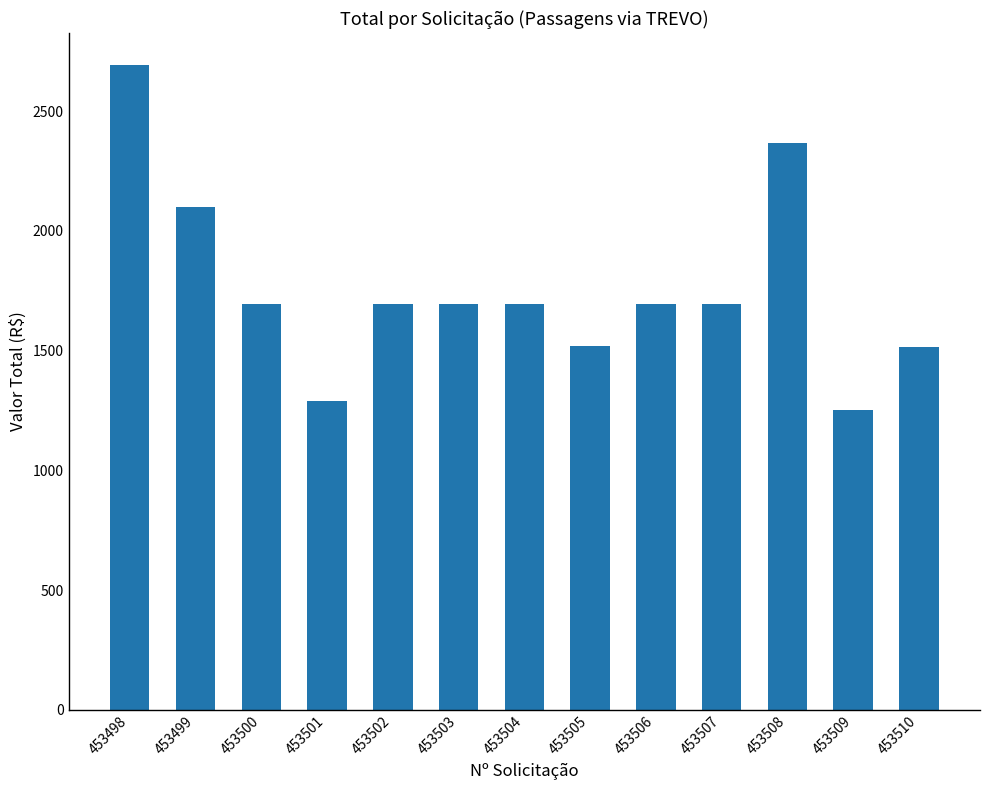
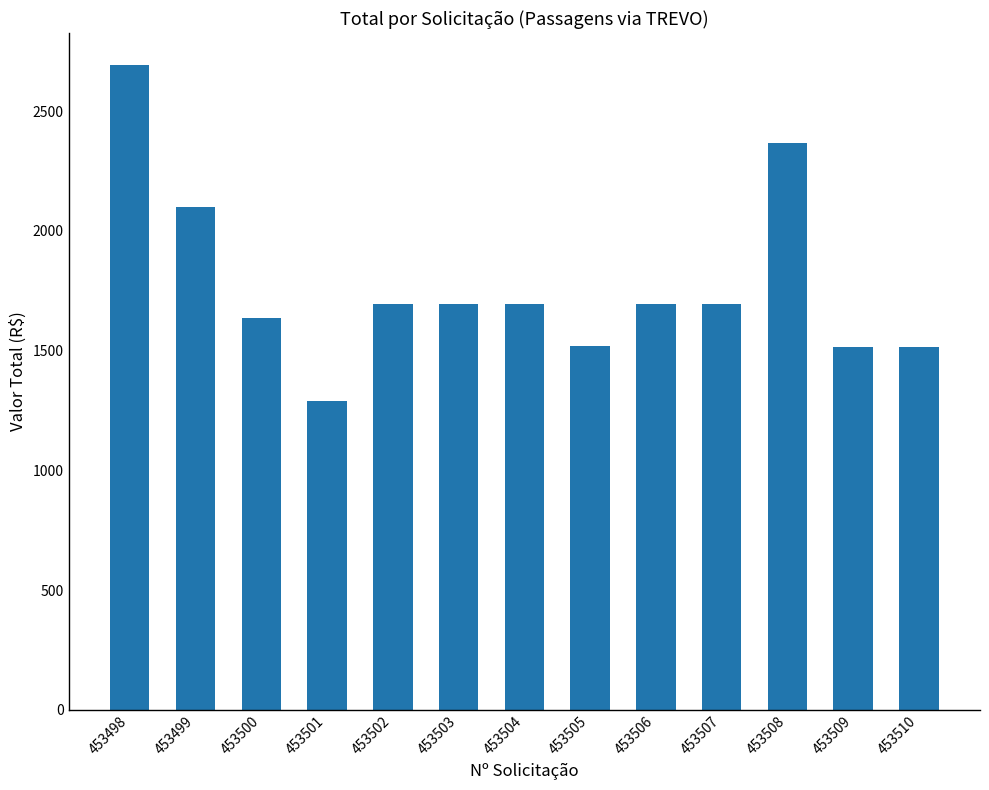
  {
    "453498": 2690,
    "453499": 2100,
-   "453500": 1690,
+   "453500": 1640,
    "453501": 1290,
    "453502": 1690,
    "453503": 1690,
    "453504": 1690,
    "453505": 1520,
    "453506": 1690,
    "453507": 1690,
    "453508": 2370,
-   "453509": 1250,
+   "453509": 1520,
    "453510": 1520
  }
